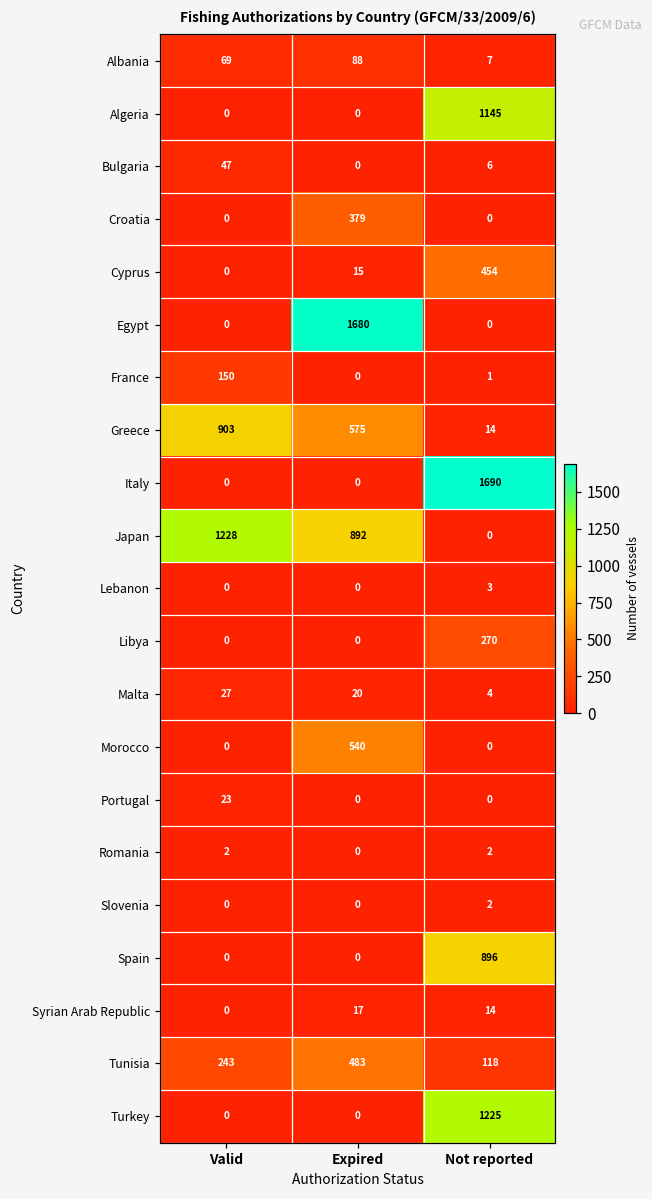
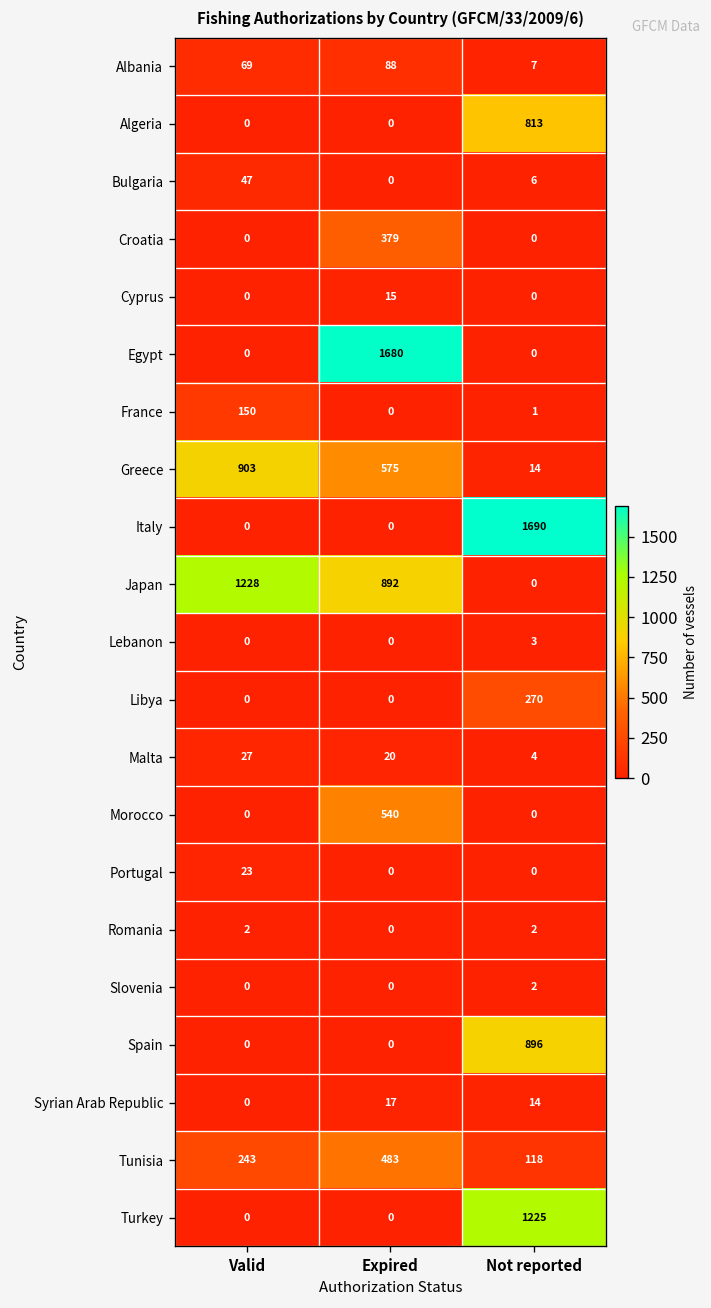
  {
    "Albania": {
      "Valid": 69,
      "Expired": 88,
      "Not reported": 7
    },
    "Algeria": {
      "Valid": 0,
      "Expired": 0,
-     "Not reported": 1145
+     "Not reported": 813
    },
    "Bulgaria": {
      "Valid": 47,
      "Expired": 0,
      "Not reported": 6
    },
    "Croatia": {
      "Valid": 0,
      "Expired": 379,
      "Not reported": 0
    },
    "Cyprus": {
      "Valid": 0,
      "Expired": 15,
-     "Not reported": 454
+     "Not reported": 0
    },
    "Egypt": {
      "Valid": 0,
      "Expired": 1680,
      "Not reported": 0
    },
    "France": {
      "Valid": 150,
      "Expired": 0,
      "Not reported": 1
    },
    "Greece": {
      "Valid": 903,
      "Expired": 575,
      "Not reported": 14
    },
    "Italy": {
      "Valid": 0,
      "Expired": 0,
      "Not reported": 1690
    },
    "Japan": {
      "Valid": 1228,
      "Expired": 892,
      "Not reported": 0
    },
    "Lebanon": {
      "Valid": 0,
      "Expired": 0,
      "Not reported": 3
    },
    "Libya": {
      "Valid": 0,
      "Expired": 0,
      "Not reported": 270
    },
    "Malta": {
      "Valid": 27,
      "Expired": 20,
      "Not reported": 4
    },
    "Morocco": {
      "Valid": 0,
      "Expired": 540,
      "Not reported": 0
    },
    "Portugal": {
      "Valid": 23,
      "Expired": 0,
      "Not reported": 0
    },
    "Romania": {
      "Valid": 2,
      "Expired": 0,
      "Not reported": 2
    },
    "Slovenia": {
      "Valid": 0,
      "Expired": 0,
      "Not reported": 2
    },
    "Spain": {
      "Valid": 0,
      "Expired": 0,
      "Not reported": 896
    },
    "Syrian Arab Republic": {
      "Valid": 0,
      "Expired": 17,
      "Not reported": 14
    },
    "Tunisia": {
      "Valid": 243,
      "Expired": 483,
      "Not reported": 118
    },
    "Turkey": {
      "Valid": 0,
      "Expired": 0,
      "Not reported": 1225
    }
  }
